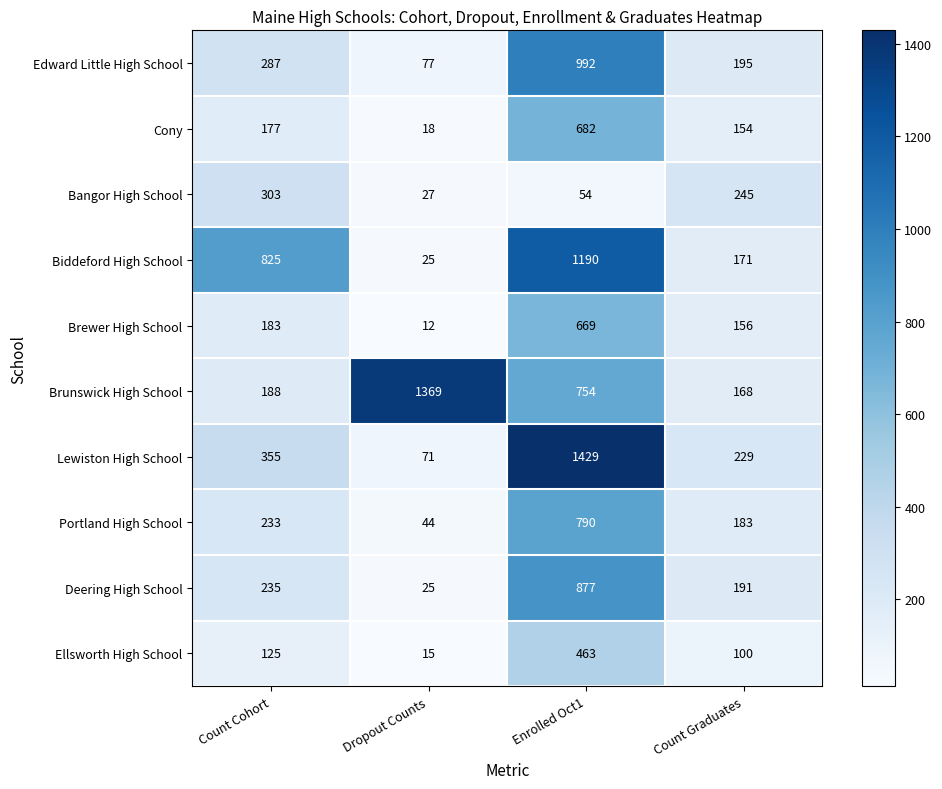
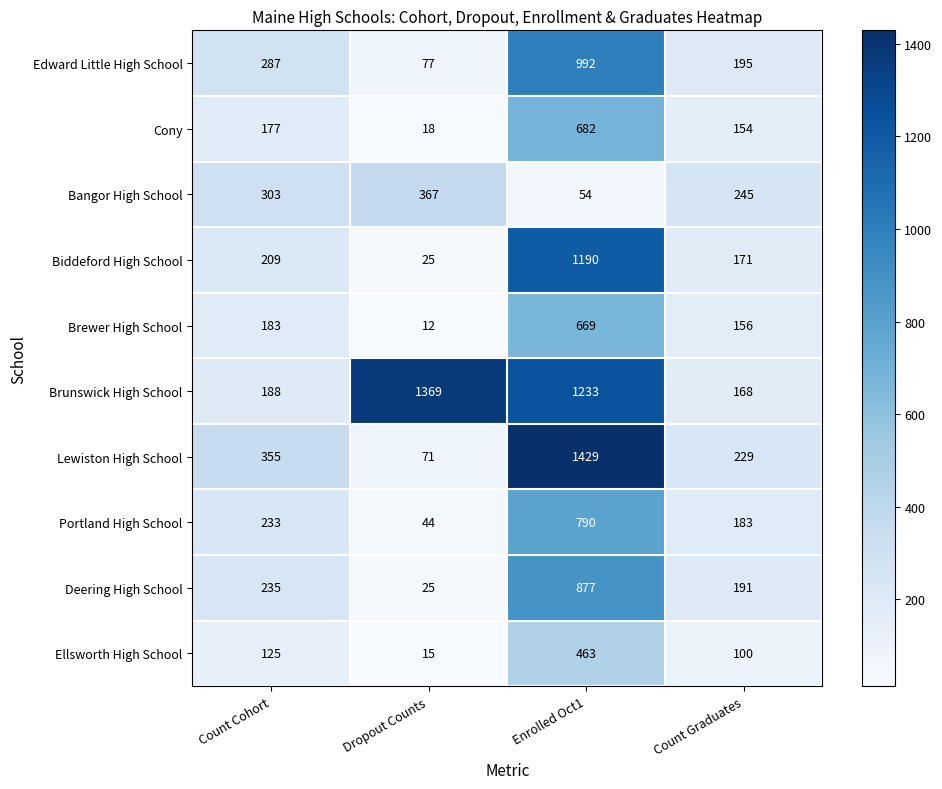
  {
    "Edward Little High School": {
      "Count Cohort": 287,
      "Dropout Counts": 77,
      "Enrolled Oct1": 992,
      "Count Graduates": 195
    },
    "Cony": {
      "Count Cohort": 177,
      "Dropout Counts": 18,
      "Enrolled Oct1": 682,
      "Count Graduates": 154
    },
    "Bangor High School": {
      "Count Cohort": 303,
-     "Dropout Counts": 27,
+     "Dropout Counts": 367,
      "Enrolled Oct1": 54,
      "Count Graduates": 245
    },
    "Biddeford High School": {
-     "Count Cohort": 825,
+     "Count Cohort": 209,
      "Dropout Counts": 25,
      "Enrolled Oct1": 1190,
      "Count Graduates": 171
    },
    "Brewer High School": {
      "Count Cohort": 183,
      "Dropout Counts": 12,
      "Enrolled Oct1": 669,
      "Count Graduates": 156
    },
    "Brunswick High School": {
      "Count Cohort": 188,
      "Dropout Counts": 1369,
-     "Enrolled Oct1": 754,
+     "Enrolled Oct1": 1233,
      "Count Graduates": 168
    },
    "Lewiston High School": {
      "Count Cohort": 355,
      "Dropout Counts": 71,
      "Enrolled Oct1": 1429,
      "Count Graduates": 229
    },
    "Portland High School": {
      "Count Cohort": 233,
      "Dropout Counts": 44,
      "Enrolled Oct1": 790,
      "Count Graduates": 183
    },
    "Deering High School": {
      "Count Cohort": 235,
      "Dropout Counts": 25,
      "Enrolled Oct1": 877,
      "Count Graduates": 191
    },
    "Ellsworth High School": {
      "Count Cohort": 125,
      "Dropout Counts": 15,
      "Enrolled Oct1": 463,
      "Count Graduates": 100
    }
  }
